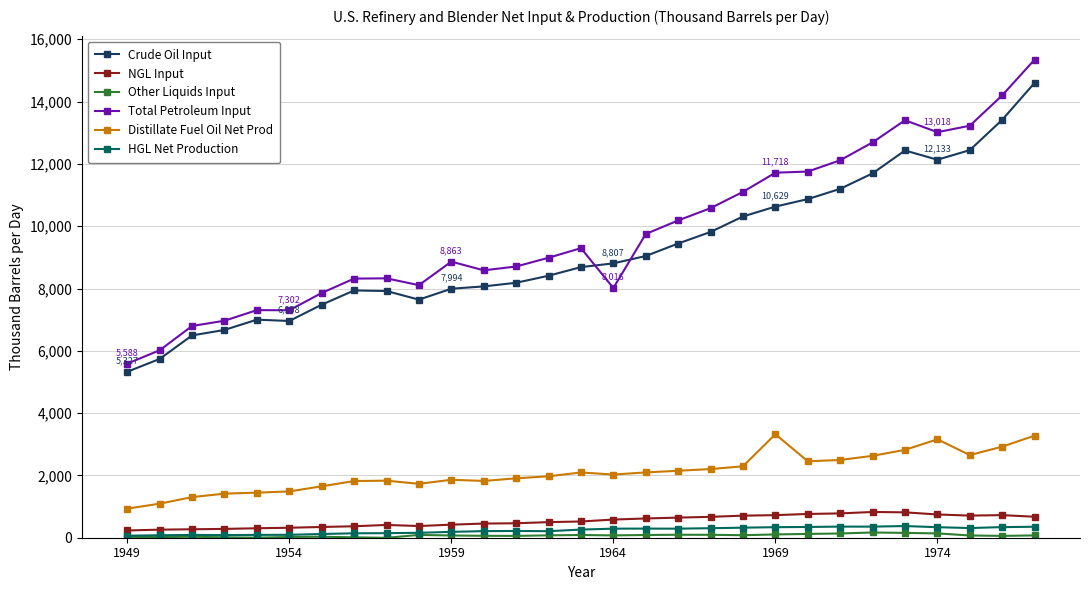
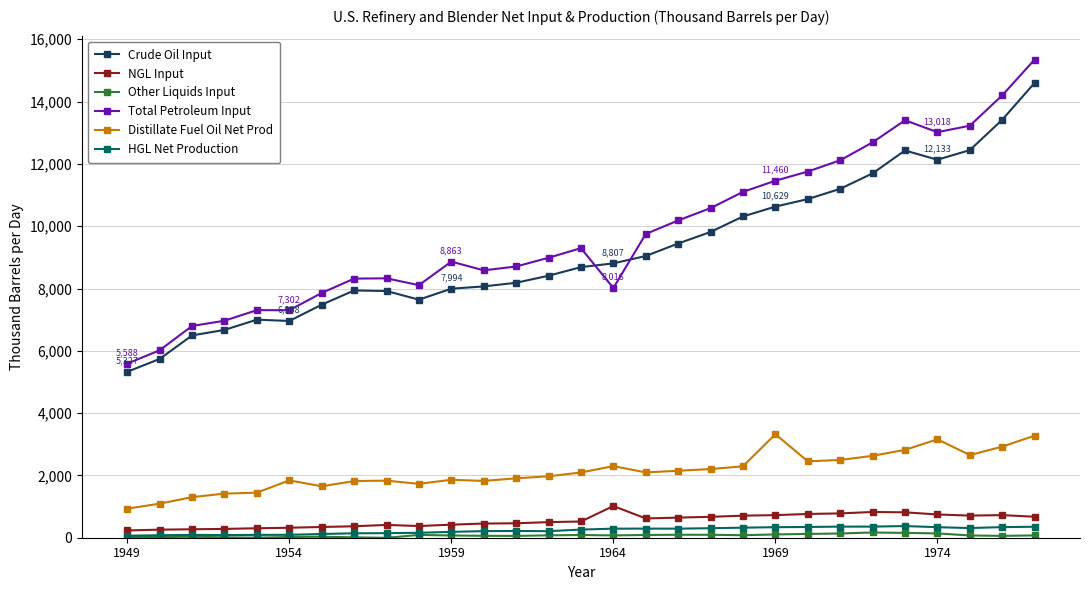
  {
    "NGL Input": {
      "1949": "200",
      "1954": "300",
      "1959": "400",
-     "1964": "600",
+     "1964": "1,000",
      "1969": "700",
      "1974": "700"
    },
    "Other Liquids Input": {
      "1959": "100",
      "1964": "100",
      "1969": "100",
      "1974": "100"
    },
    "Total Petroleum Input": {
      "1949": "5,588",
      "1954": "7,302",
      "1959": "8,863",
      "1964": "8,016",
-     "1969": "11,718",
+     "1969": "11,460",
      "1974": "13,018"
    },
    "Distillate Fuel Oil Net Prod": {
      "1949": "900",
-     "1954": "1,500",
+     "1954": "1,800",
      "1959": "1,900",
-     "1964": "2,000",
+     "1964": "2,300",
      "1969": "3,300",
      "1974": "3,200"
    }
  }
